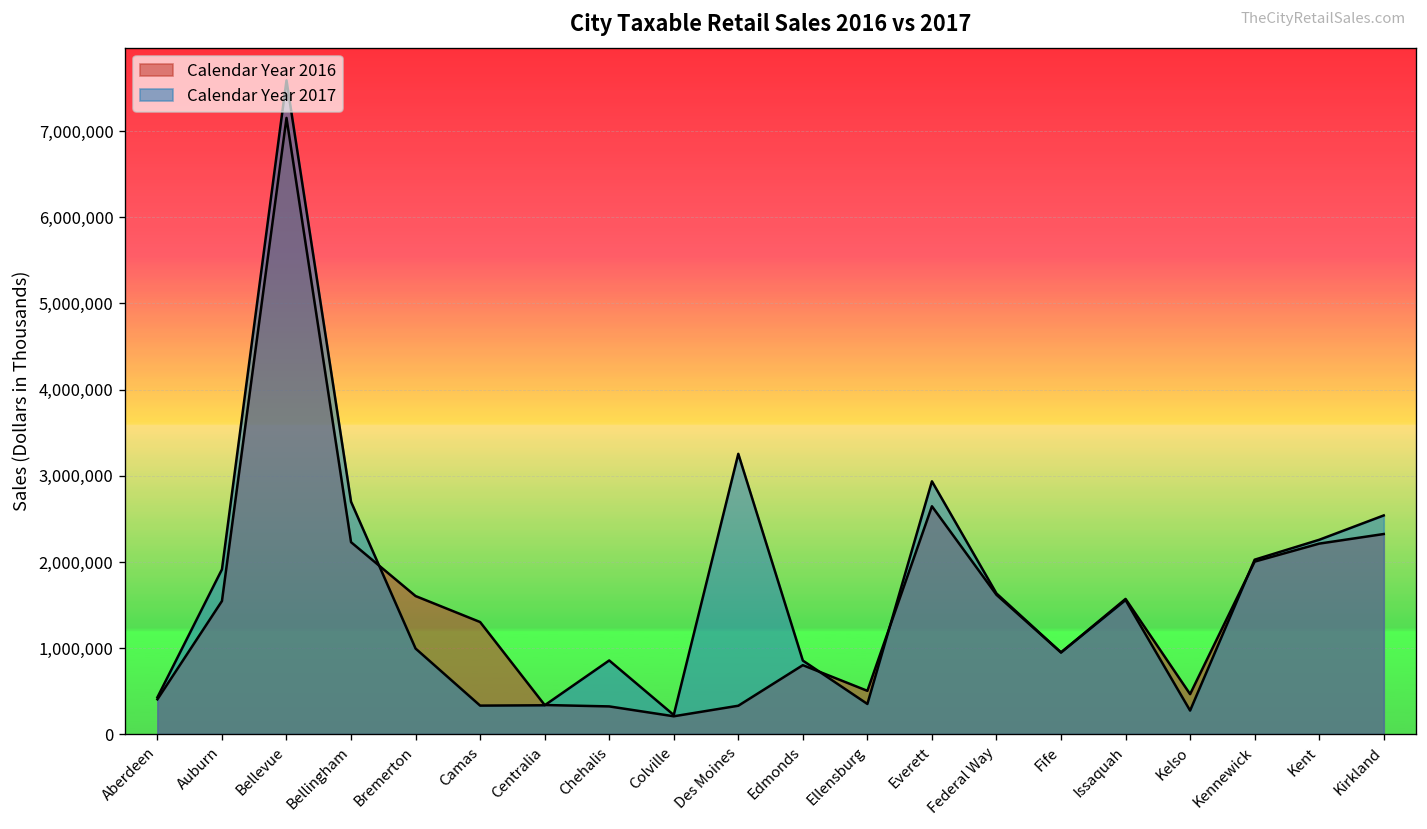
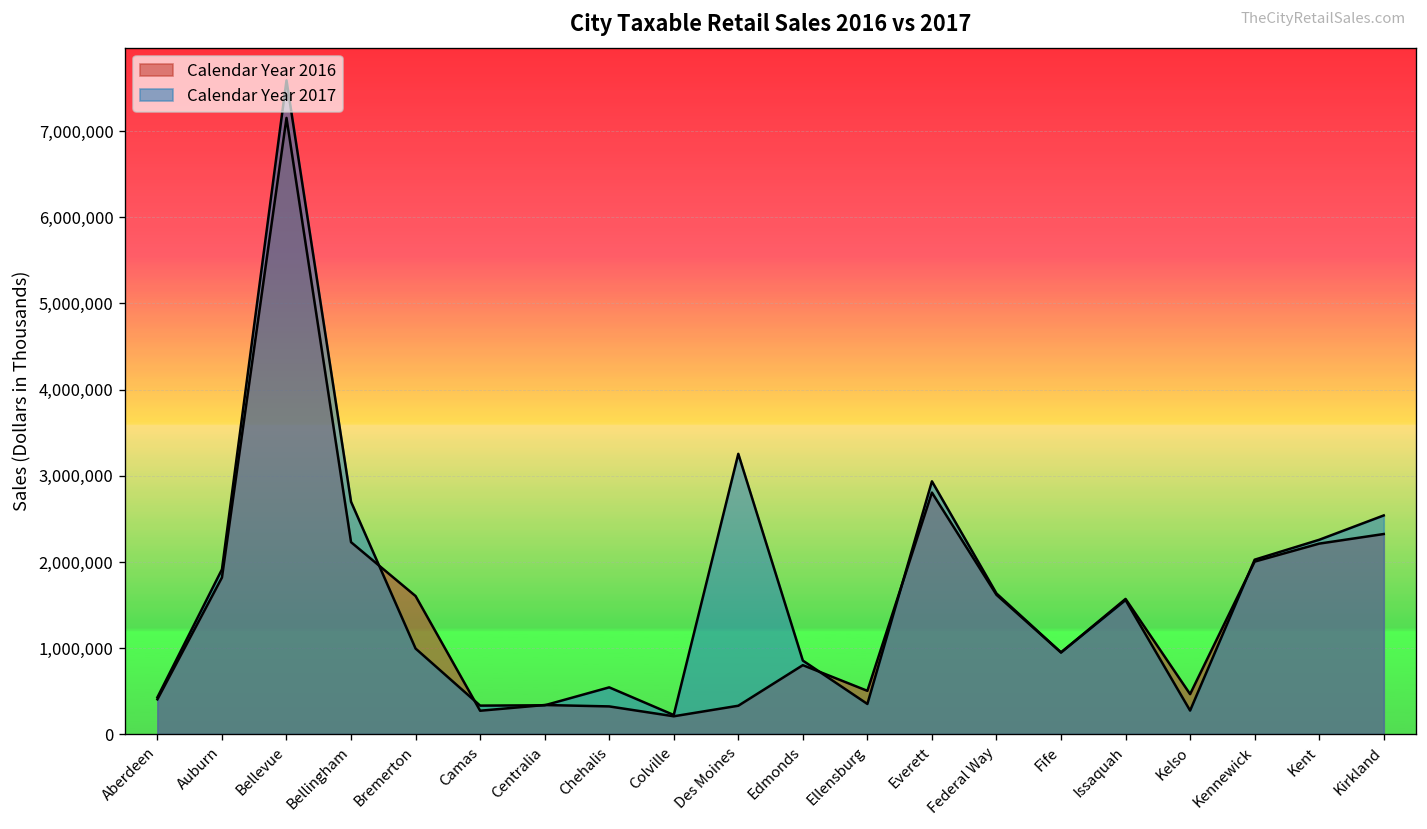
  {
    "Calendar Year 2016": {
-     "Auburn": "1,500,000",
+     "Auburn": "1,800,000",
      "Bellevue": "7,200,000",
      "Bellingham": "2,200,000",
      "Bremerton": "1,600,000",
-     "Camas": "1,300,000",
+     "Camas": "300,000",
      "Chehalis": "300,000",
      "Des Moines": "300,000",
      "Edmonds": "800,000",
      "Ellensburg": "500,000",
-     "Everett": "2,600,000",
+     "Everett": "2,800,000",
      "Kelso": "500,000",
      "Kent": "2,200,000",
      "Kirkland": "2,300,000"
    },
    "Calendar Year 2017": {
      "Auburn": "1,900,000",
      "Bellingham": "2,700,000",
      "Bremerton": "1,000,000",
      "Camas": "300,000",
-     "Chehalis": "900,000",
+     "Chehalis": "500,000",
      "Des Moines": "3,300,000",
      "Edmonds": "900,000",
      "Ellensburg": "300,000",
      "Everett": "2,900,000",
      "Kelso": "300,000",
      "Kent": "2,300,000",
      "Kirkland": "2,500,000"
    }
  }
